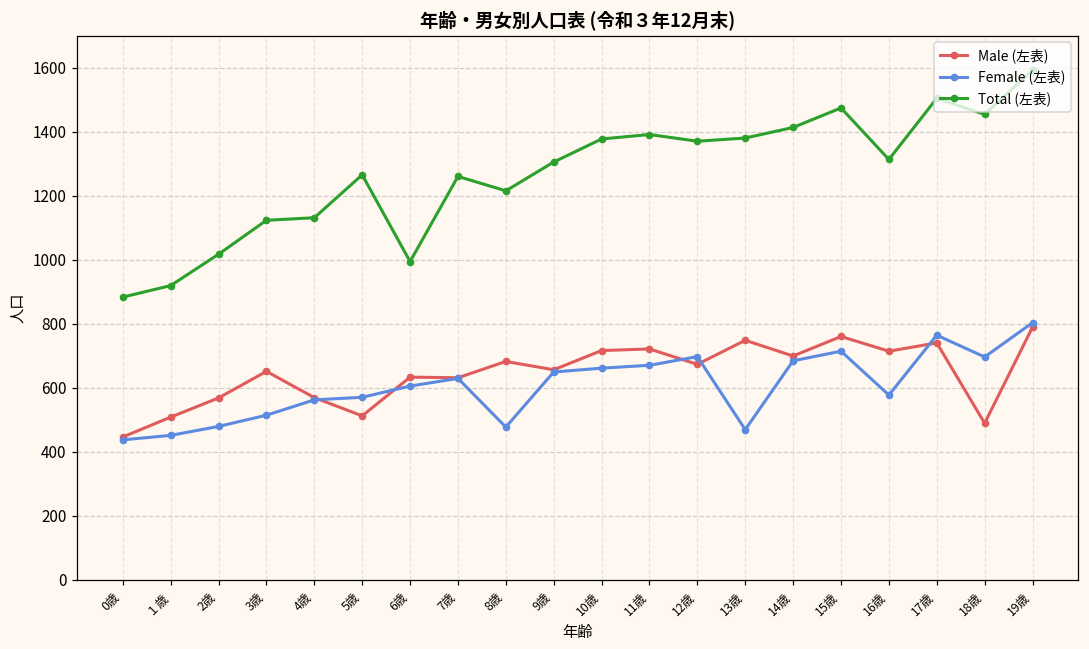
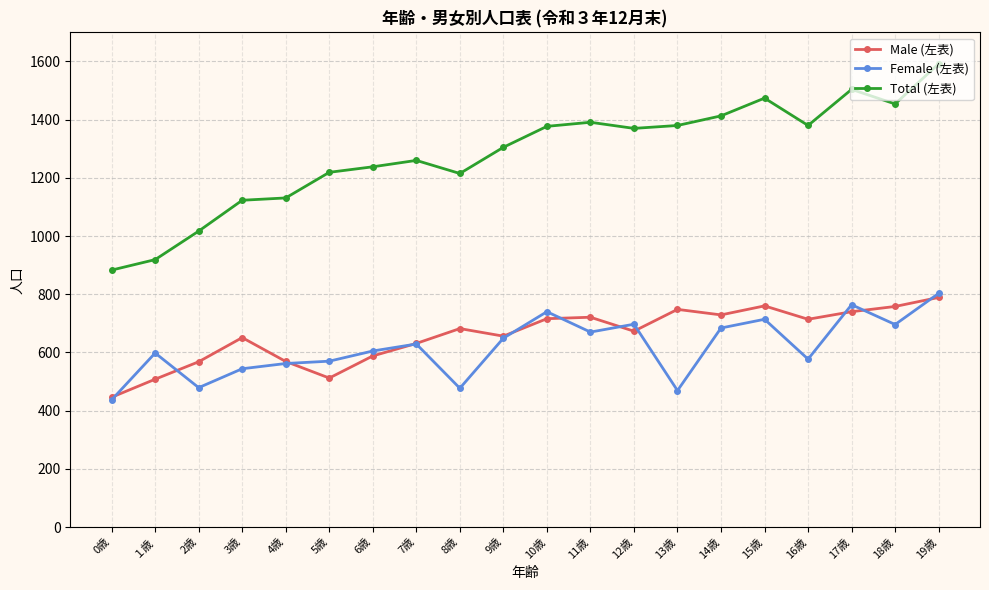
  {
    "Male (左表)": {
      "0歳": 450,
      "１歳": 510,
      "2歳": 570,
      "3歳": 650,
      "5歳": 510,
-     "6歳": 630,
+     "6歳": 590,
      "8歳": 680,
      "10歳": 720,
      "11歳": 720,
      "12歳": 670,
      "13歳": 750,
-     "14歳": 700,
+     "14歳": 730,
      "15歳": 760,
      "16歳": 710,
      "17歳": 740,
-     "18歳": 490,
+     "18歳": 760,
      "19歳": 790
    },
    "Female (左表)": {
      "0歳": 440,
-     "１歳": 450,
+     "１歳": 600,
      "2歳": 480,
-     "3歳": 510,
+     "3歳": 540,
      "5歳": 570,
      "6歳": 610,
      "8歳": 480,
-     "10歳": 660,
+     "10歳": 740,
      "11歳": 670,
      "12歳": 700,
      "13歳": 470,
      "14歳": 680,
      "15歳": 710,
      "16歳": 580,
      "17歳": 760,
      "18歳": 700,
      "19歳": 800
    },
    "Total (左表)": {
      "0歳": 880,
      "１歳": 920,
      "2歳": 1020,
      "3歳": 1120,
      "4歳": 1130,
-     "5歳": 1270,
-     "6歳": 990,
+     "5歳": 1220,
+     "6歳": 1240,
      "7歳": 1260,
      "8歳": 1220,
      "9歳": 1310,
      "10歳": 1380,
      "11歳": 1390,
      "12歳": 1370,
      "13歳": 1380,
      "14歳": 1410,
      "15歳": 1470,
-     "16歳": 1310,
+     "16歳": 1380,
      "18歳": 1450
    }
  }
